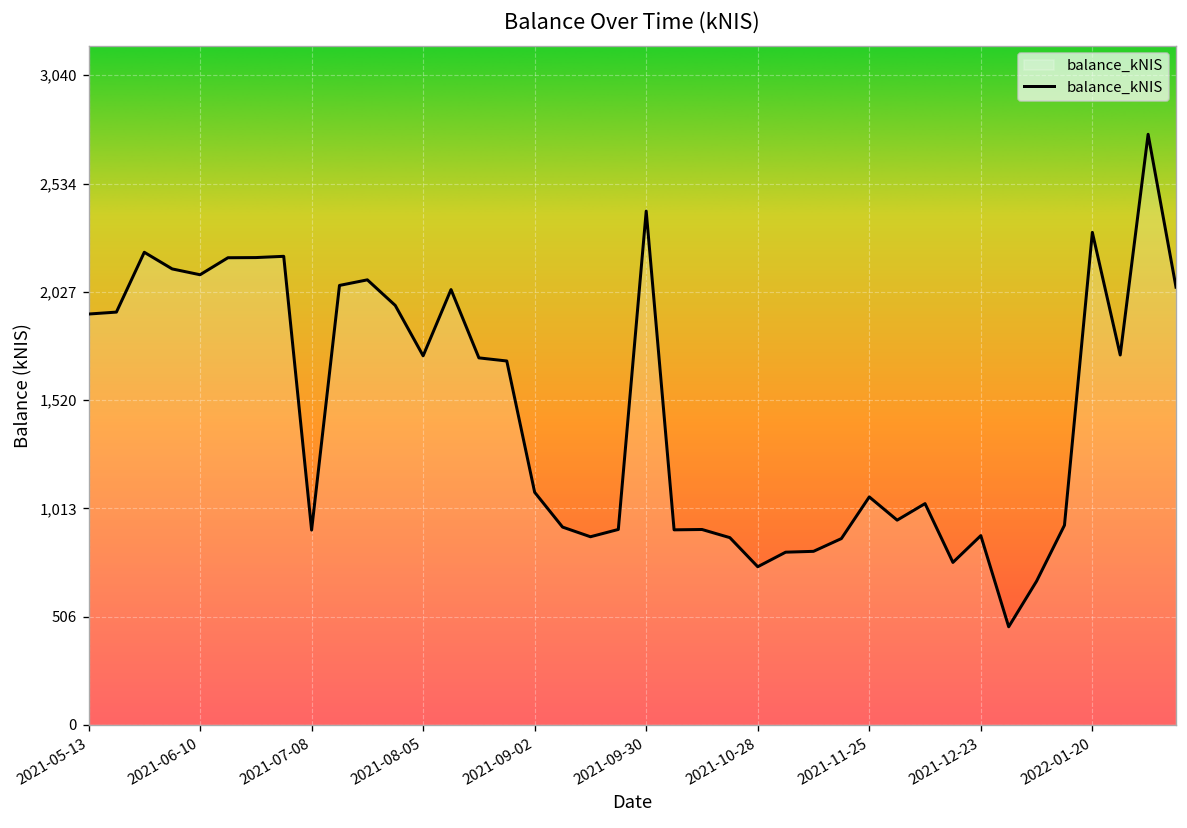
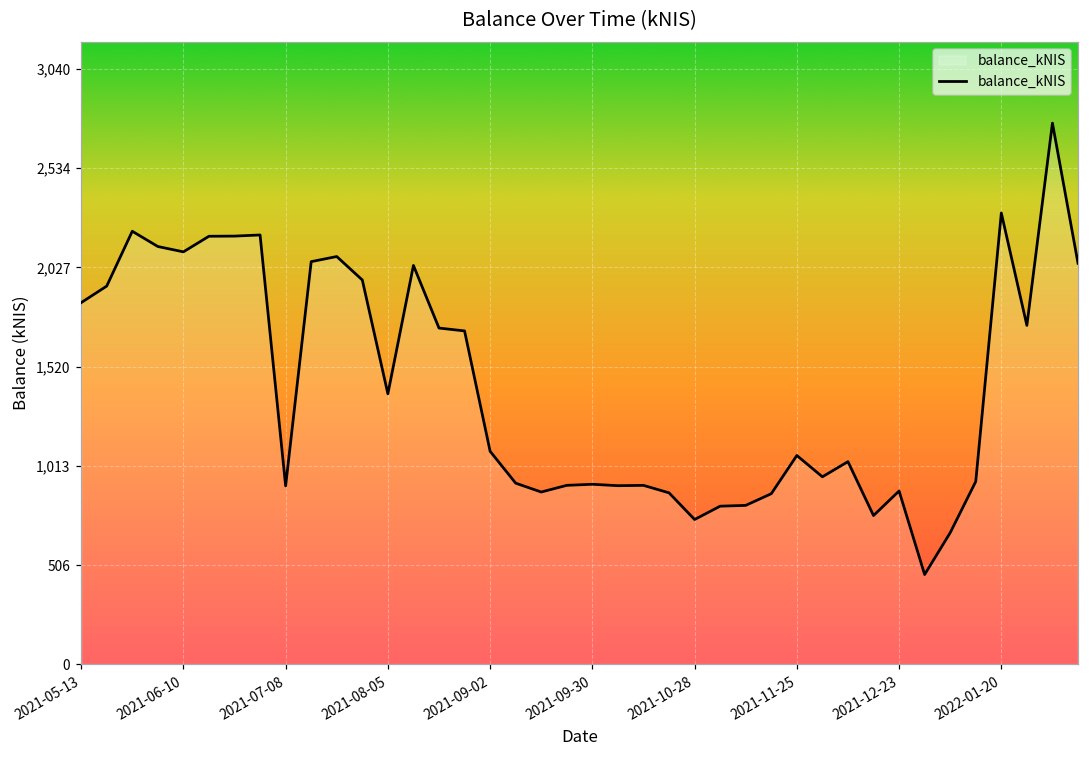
  {
-   "2021-05-13": "1,920",
+   "2021-05-13": "1,850",
    "2021-06-10": "2,110",
    "2021-07-08": "910",
-   "2021-08-05": "1,730",
+   "2021-08-05": "1,380",
    "2021-09-02": "1,090",
-   "2021-09-30": "2,400",
+   "2021-09-30": "920",
    "2021-10-28": "740",
    "2021-11-25": "1,070",
    "2021-12-23": "890",
    "2022-01-20": "2,310"
  }
